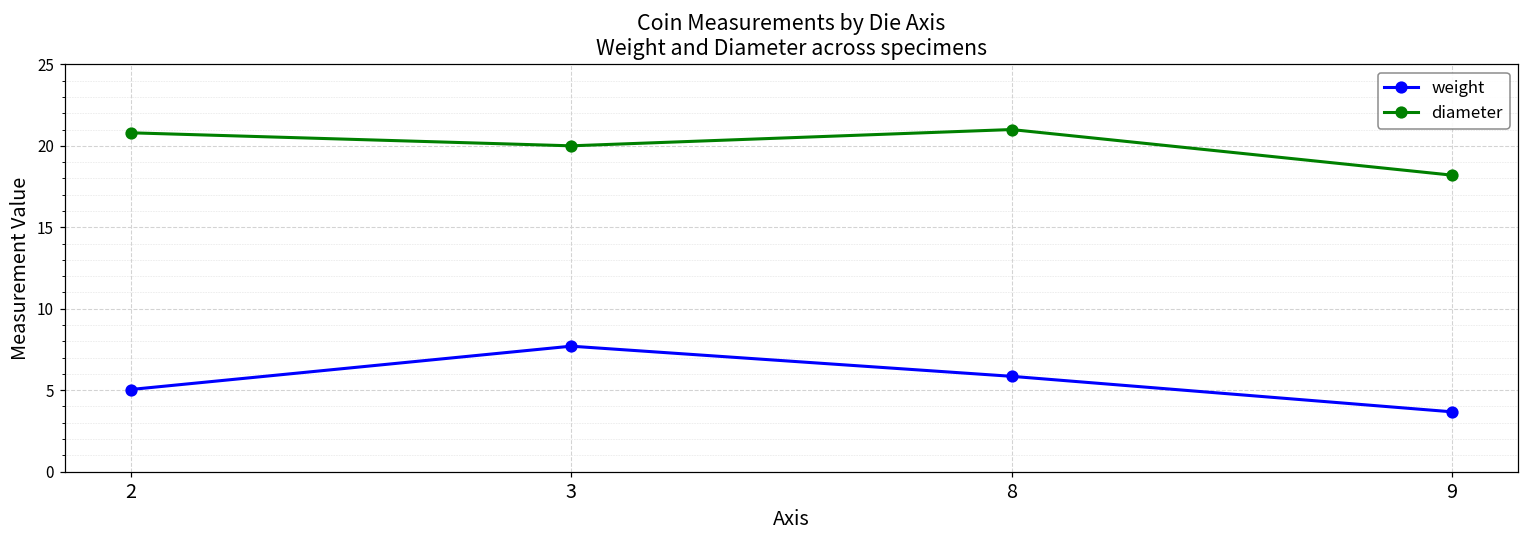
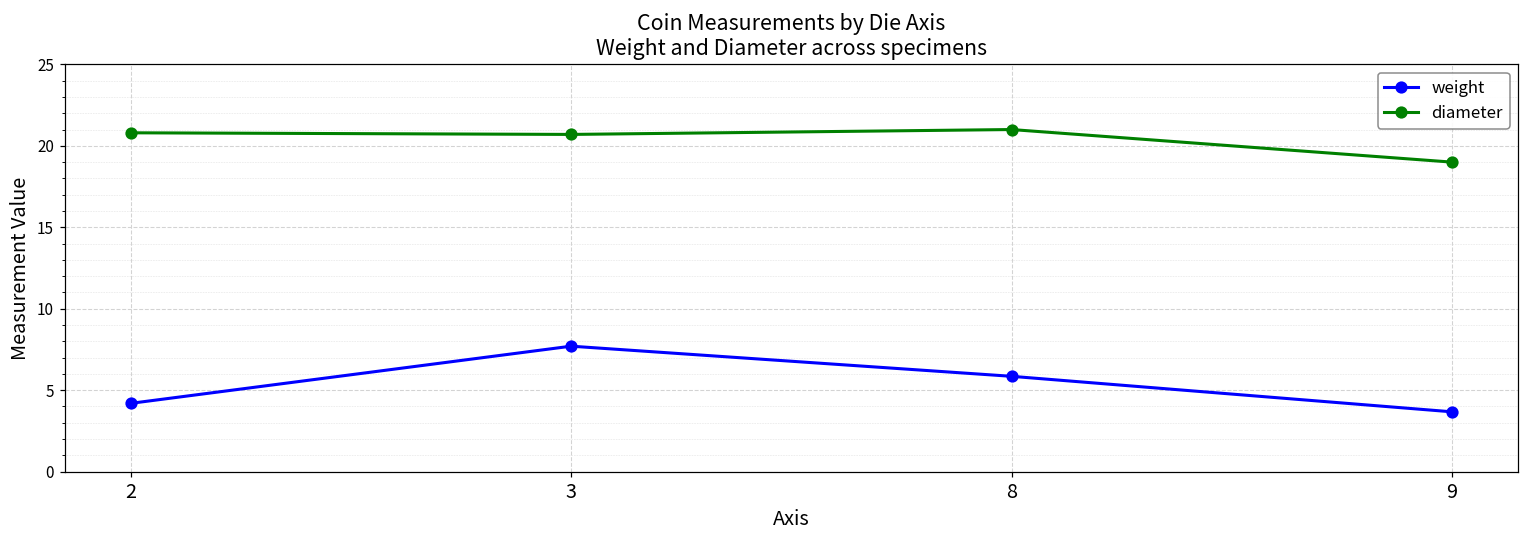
  {
    "weight": {
-     "2": 5.0,
+     "2": 4.2,
      "3": 7.7,
      "8": 5.9,
      "9": 3.7
    },
    "diameter": {
      "2": 20.8,
-     "3": 20.0,
+     "3": 20.7,
      "8": 21.0,
-     "9": 18.2
+     "9": 19.0
    }
  }
